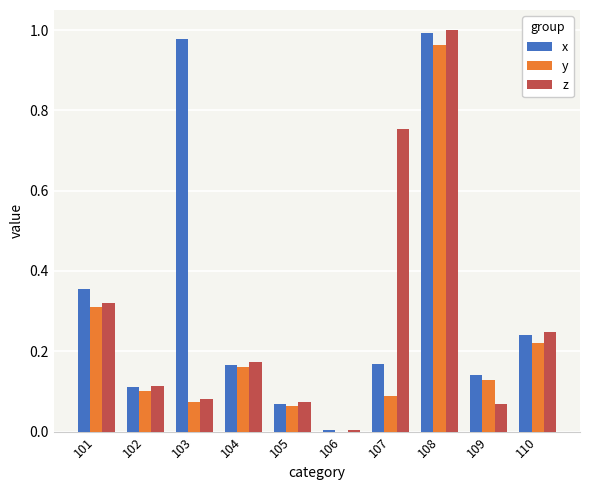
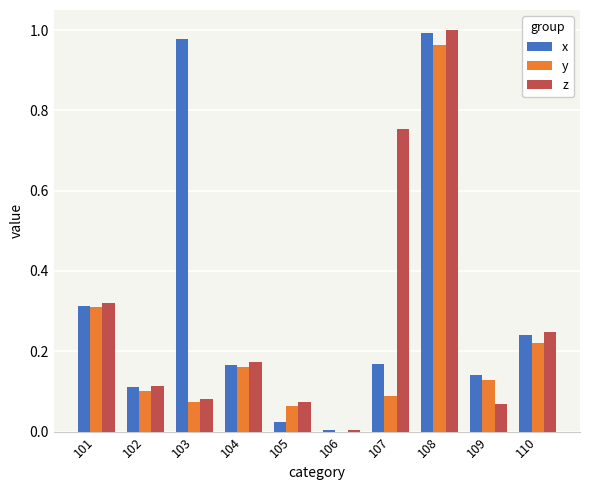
  {
    "x": {
-     "101": 0.36,
+     "101": 0.31,
      "102": 0.11,
      "103": 0.98,
      "104": 0.17,
-     "105": 0.07,
+     "105": 0.02,
      "107": 0.17,
      "108": 0.99,
      "109": 0.14,
      "110": 0.24
    },
    "y": {
      "101": 0.31,
      "102": 0.10,
      "103": 0.07,
      "104": 0.16,
      "105": 0.06,
      "106": 0.00,
      "107": 0.09,
      "108": 0.96,
      "109": 0.13,
      "110": 0.22
    },
    "z": {
      "101": 0.32,
      "102": 0.11,
      "103": 0.08,
      "104": 0.17,
      "105": 0.07,
      "107": 0.75,
      "108": 1.00,
      "109": 0.07,
      "110": 0.25
    }
  }
